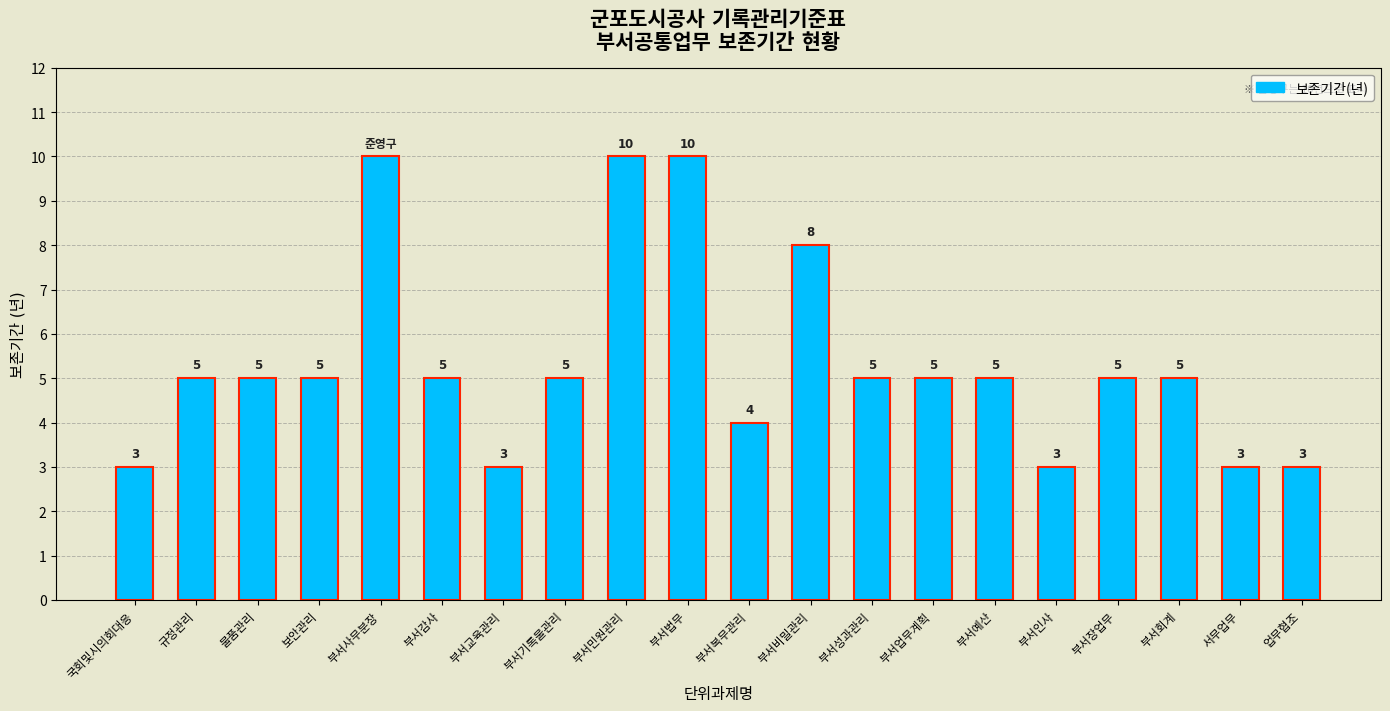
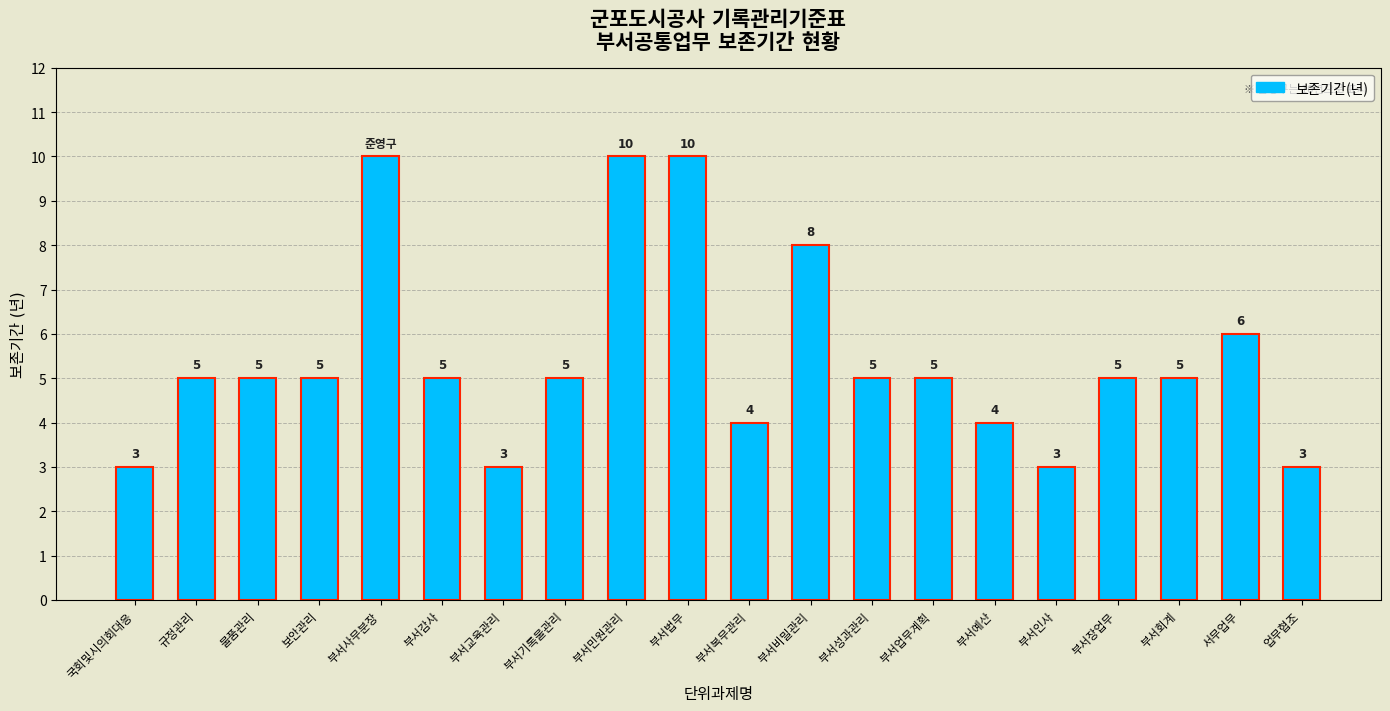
  {
    "국회및시의회대응": 3,
    "규정관리": 5,
    "물품관리": 5,
    "보안관리": 5,
    "부서감사": 5,
    "부서교육관리": 3,
    "부서기록물관리": 5,
    "부서민원관리": 10,
    "부서법무": 10,
    "부서복무관리": 4,
    "부서비밀관리": 8,
    "부서성과관리": 5,
    "부서업무계획": 5,
-   "부서예산": 5,
+   "부서예산": 4,
    "부서인사": 3,
    "부서장업무": 5,
    "부서회계": 5,
-   "서무업무": 3,
+   "서무업무": 6,
    "업무협조": 3
  }
